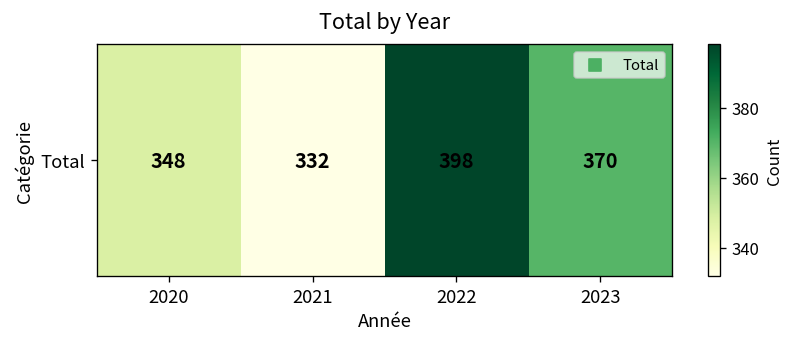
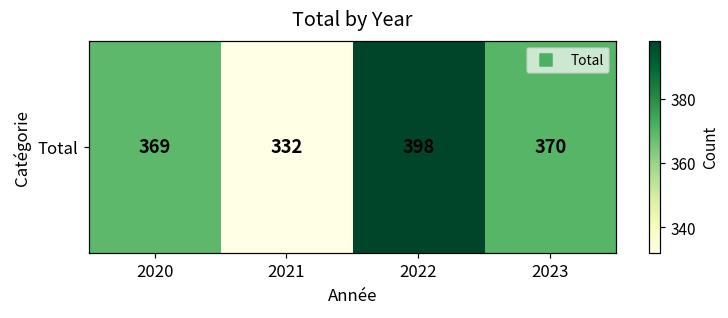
  {
    "Total": {
-     "2020": 348,
+     "2020": 369,
      "2021": 332,
      "2022": 398,
      "2023": 370
    }
  }
